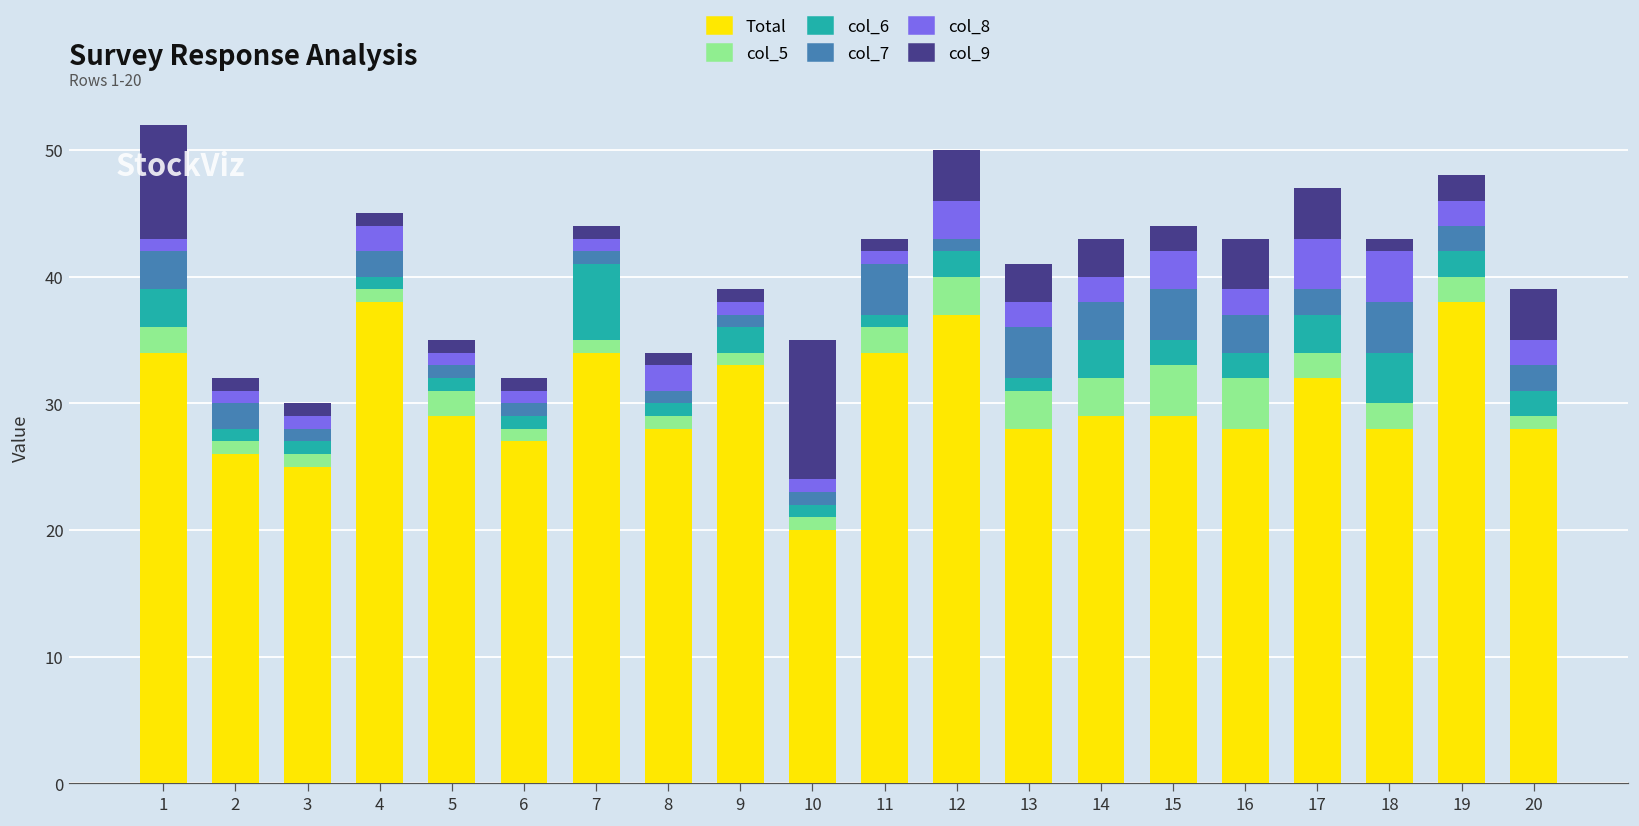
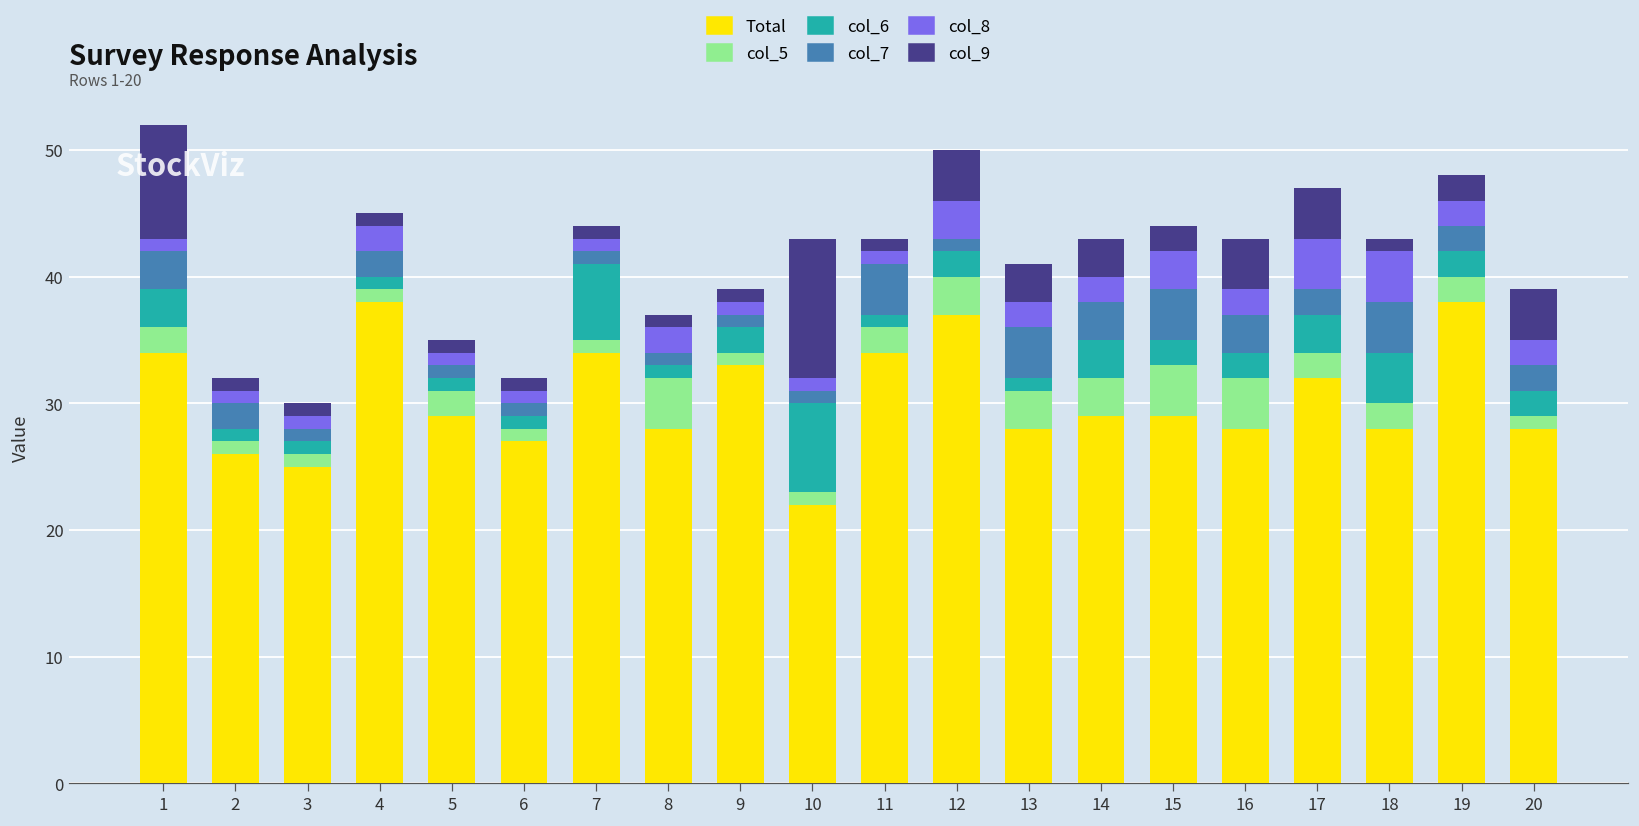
  {
    "Total": {
      "1": 34,
      "2": 26,
      "3": 25,
      "4": 38,
      "5": 29,
      "6": 27,
      "7": 34,
      "8": 28,
      "9": 33,
-     "10": 20,
+     "10": 22,
      "11": 34,
      "12": 37,
      "13": 28,
      "14": 29,
      "15": 29,
      "16": 28,
      "17": 32,
      "18": 28,
      "19": 38,
      "20": 28
    },
    "col_5": {
      "1": 2,
      "2": 1,
      "3": 1,
      "4": 1,
      "5": 2,
      "6": 1,
      "7": 1,
-     "8": 1,
+     "8": 4,
      "9": 1,
      "10": 1,
      "11": 2,
      "12": 3,
      "13": 3,
      "14": 3,
      "15": 4,
      "16": 4,
      "17": 2,
      "18": 2,
      "19": 2,
      "20": 1
    },
    "col_6": {
      "1": 3,
      "2": 1,
      "3": 1,
      "4": 1,
      "5": 1,
      "6": 1,
      "7": 6,
      "8": 1,
      "9": 2,
-     "10": 1,
+     "10": 7,
      "11": 1,
      "12": 2,
      "13": 1,
      "14": 3,
      "15": 2,
      "16": 2,
      "17": 3,
      "18": 4,
      "19": 2,
      "20": 2
    },
    "col_7": {
      "1": 3,
      "2": 2,
      "3": 1,
      "4": 2,
      "5": 1,
      "6": 1,
      "7": 1,
      "8": 1,
      "9": 1,
      "10": 1,
      "11": 4,
      "12": 1,
      "13": 4,
      "14": 3,
      "15": 4,
      "16": 3,
      "17": 2,
      "18": 4,
      "19": 2,
      "20": 2
    },
    "col_8": {
      "1": 1,
      "2": 1,
      "3": 1,
      "4": 2,
      "5": 1,
      "6": 1,
      "7": 1,
      "8": 2,
      "9": 1,
      "10": 1,
      "11": 1,
      "12": 3,
      "13": 2,
      "14": 2,
      "15": 3,
      "16": 2,
      "17": 4,
      "18": 4,
      "19": 2,
      "20": 2
    },
    "col_9": {
      "1": 9,
      "2": 1,
      "3": 1,
      "4": 1,
      "5": 1,
      "6": 1,
      "7": 1,
      "8": 1,
      "9": 1,
      "10": 11,
      "11": 1,
      "12": 4,
      "13": 3,
      "14": 3,
      "15": 2,
      "16": 4,
      "17": 4,
      "18": 1,
      "19": 2,
      "20": 4
    }
  }
